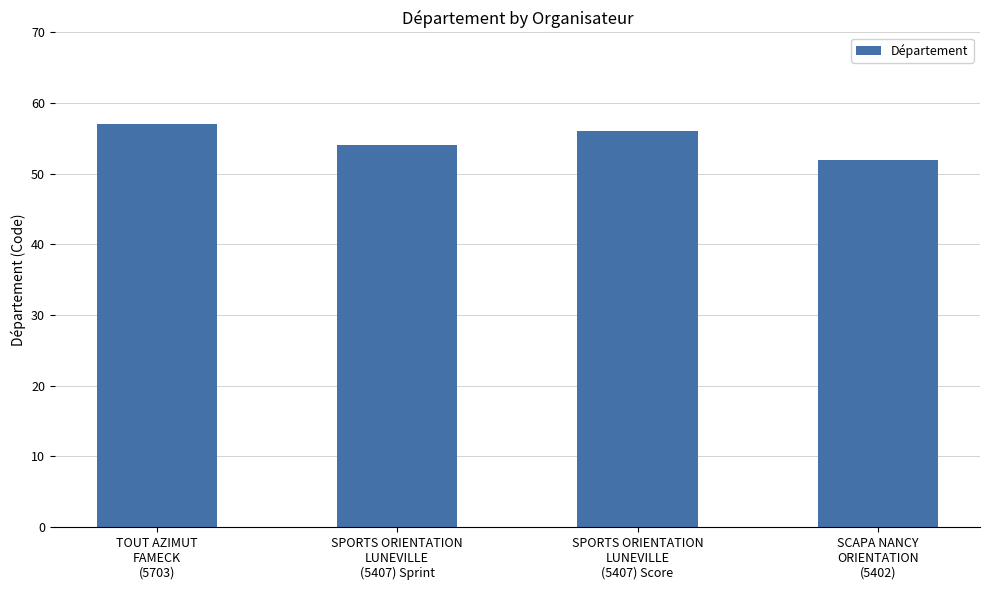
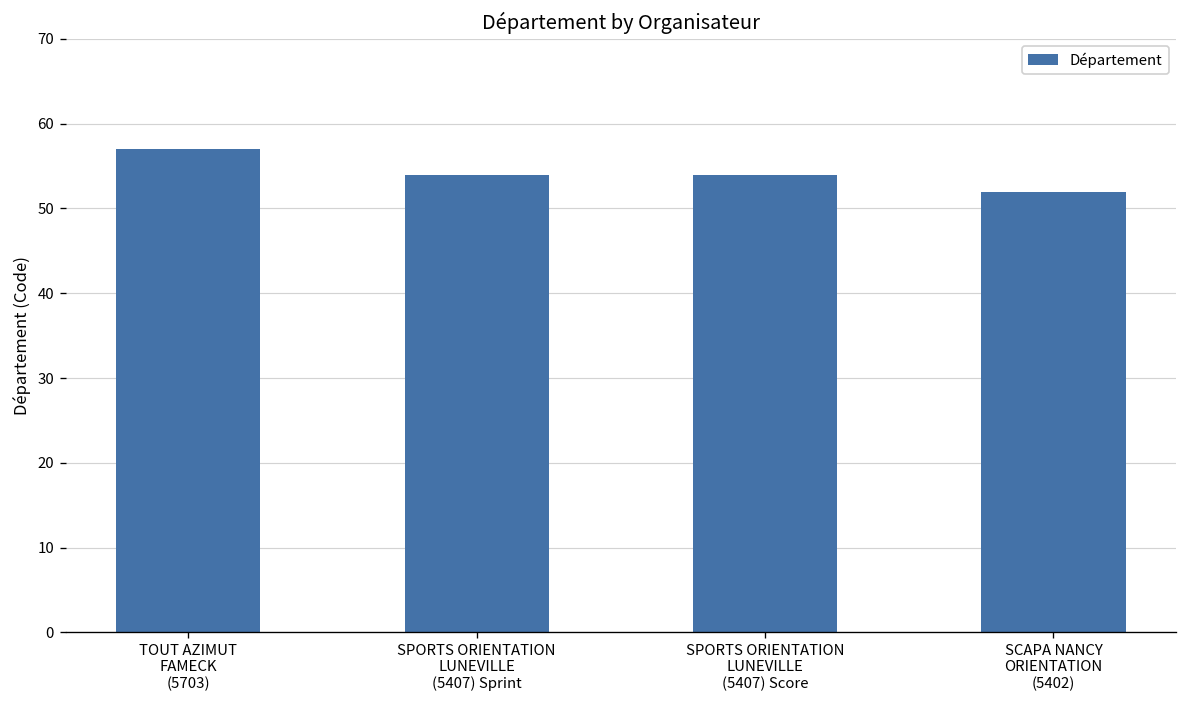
  {
    "TOUT AZIMUT FAMECK (5703)": 57,
    "SPORTS ORIENTATION LUNEVILLE (5407) Sprint": 54,
-   "SPORTS ORIENTATION LUNEVILLE (5407) Score": 56,
+   "SPORTS ORIENTATION LUNEVILLE (5407) Score": 54,
    "SCAPA NANCY ORIENTATION (5402)": 52
  }
